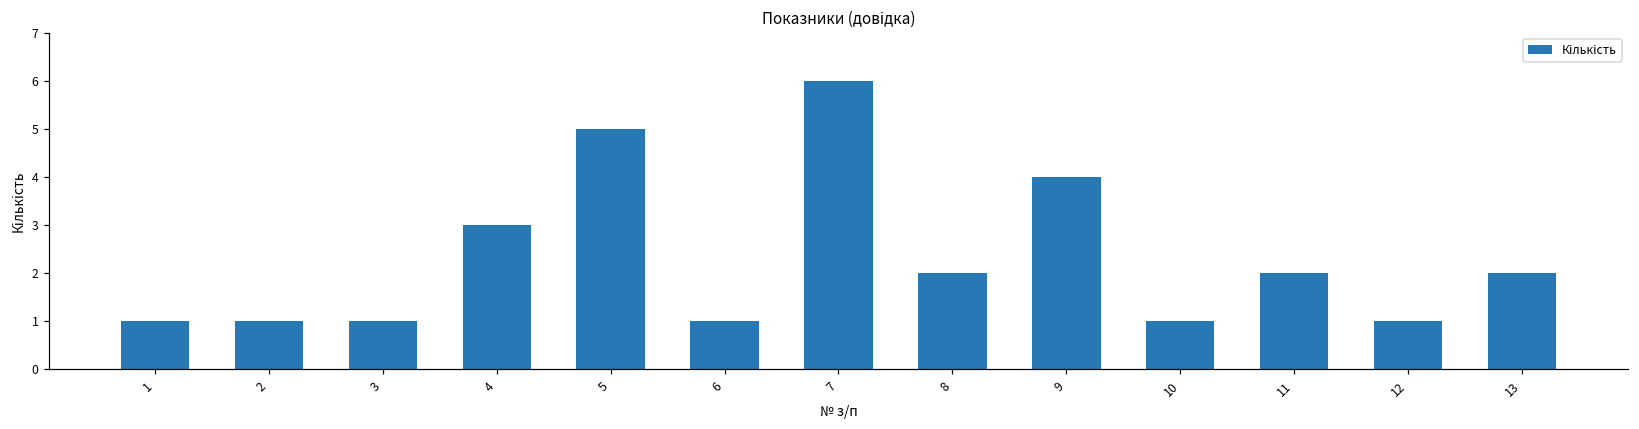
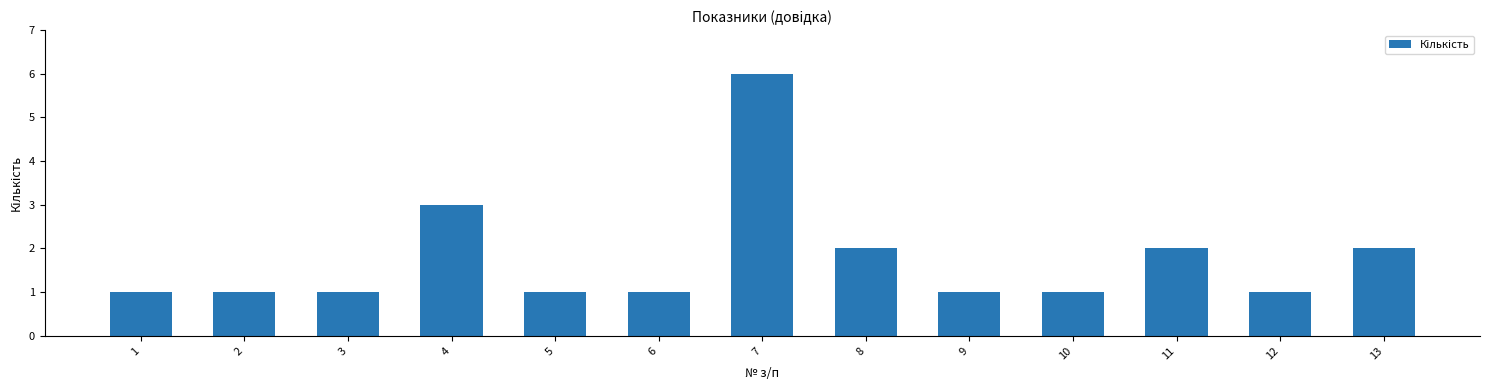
  {
    "1": 1,
    "2": 1,
    "3": 1,
    "4": 3,
-   "5": 5,
+   "5": 1,
    "6": 1,
    "7": 6,
    "8": 2,
-   "9": 4,
+   "9": 1,
    "10": 1,
    "11": 2,
    "12": 1,
    "13": 2
  }
